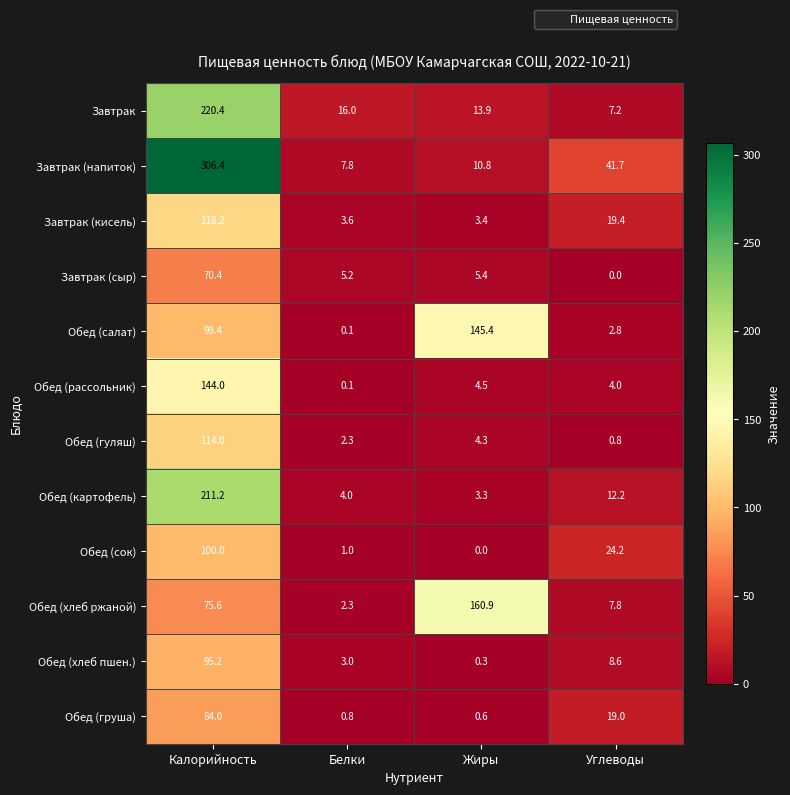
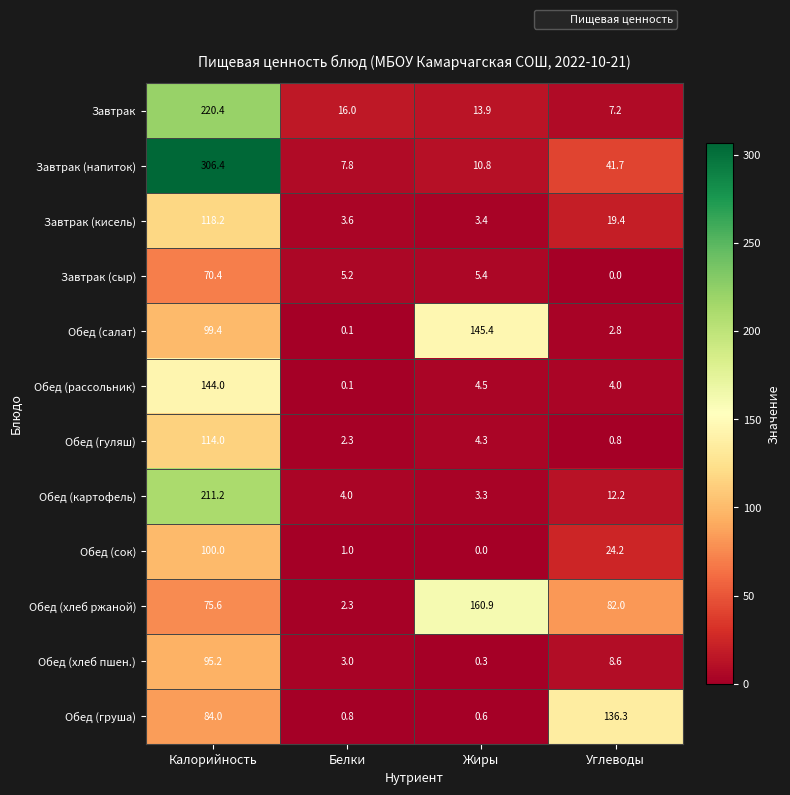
  {
    "Завтрак": {
      "Калорийность": 220.4,
      "Белки": 16.0,
      "Жиры": 13.9,
      "Углеводы": 7.2
    },
    "Завтрак (напиток)": {
      "Калорийность": 306.4,
      "Белки": 7.8,
      "Жиры": 10.8,
      "Углеводы": 41.7
    },
    "Завтрак (кисель)": {
      "Калорийность": 118.2,
      "Белки": 3.6,
      "Жиры": 3.4,
      "Углеводы": 19.4
    },
    "Завтрак (сыр)": {
      "Калорийность": 70.4,
      "Белки": 5.2,
      "Жиры": 5.4,
      "Углеводы": 0.0
    },
    "Обед (салат)": {
      "Калорийность": 99.4,
      "Белки": 0.1,
      "Жиры": 145.4,
      "Углеводы": 2.8
    },
    "Обед (рассольник)": {
      "Калорийность": 144.0,
      "Белки": 0.1,
      "Жиры": 4.5,
      "Углеводы": 4.0
    },
    "Обед (гуляш)": {
      "Калорийность": 114.0,
      "Белки": 2.3,
      "Жиры": 4.3,
      "Углеводы": 0.8
    },
    "Обед (картофель)": {
      "Калорийность": 211.2,
      "Белки": 4.0,
      "Жиры": 3.3,
      "Углеводы": 12.2
    },
    "Обед (сок)": {
      "Калорийность": 100.0,
      "Белки": 1.0,
      "Жиры": 0.0,
      "Углеводы": 24.2
    },
    "Обед (хлеб ржаной)": {
      "Калорийность": 75.6,
      "Белки": 2.3,
      "Жиры": 160.9,
-     "Углеводы": 7.8
+     "Углеводы": 82.0
    },
    "Обед (хлеб пшен.)": {
      "Калорийность": 95.2,
      "Белки": 3.0,
      "Жиры": 0.3,
      "Углеводы": 8.6
    },
    "Обед (груша)": {
      "Калорийность": 84.0,
      "Белки": 0.8,
      "Жиры": 0.6,
-     "Углеводы": 19.0
+     "Углеводы": 136.3
    }
  }
